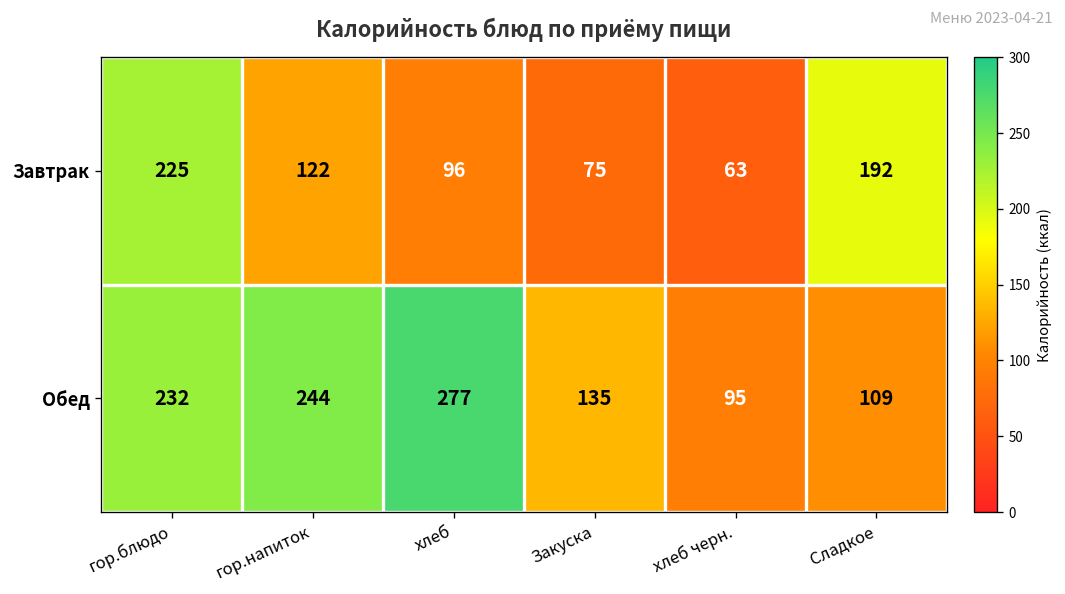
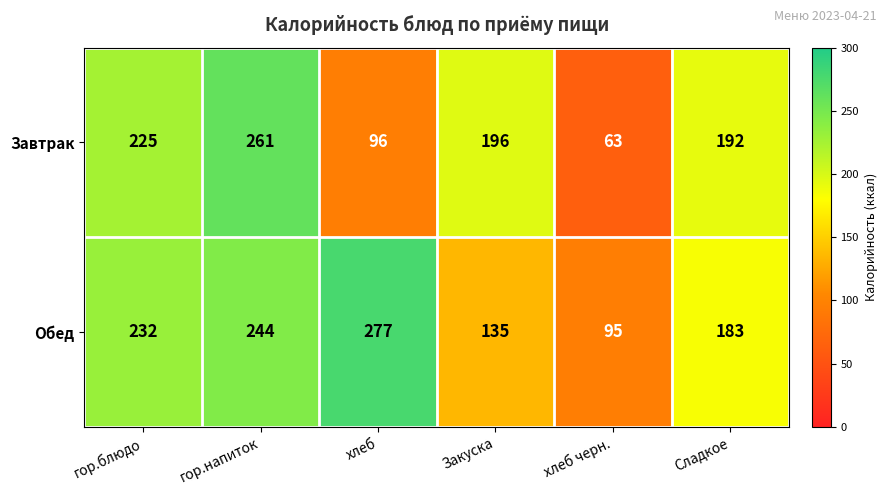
  {
    "Завтрак": {
      "гор.блюдо": 225,
-     "гор.напиток": 122,
+     "гор.напиток": 261,
      "хлеб": 96,
-     "Закуска": 75,
+     "Закуска": 196,
      "хлеб черн.": 63,
      "Сладкое": 192
    },
    "Обед": {
      "гор.блюдо": 232,
      "гор.напиток": 244,
      "хлеб": 277,
      "Закуска": 135,
      "хлеб черн.": 95,
-     "Сладкое": 109
+     "Сладкое": 183
    }
  }
